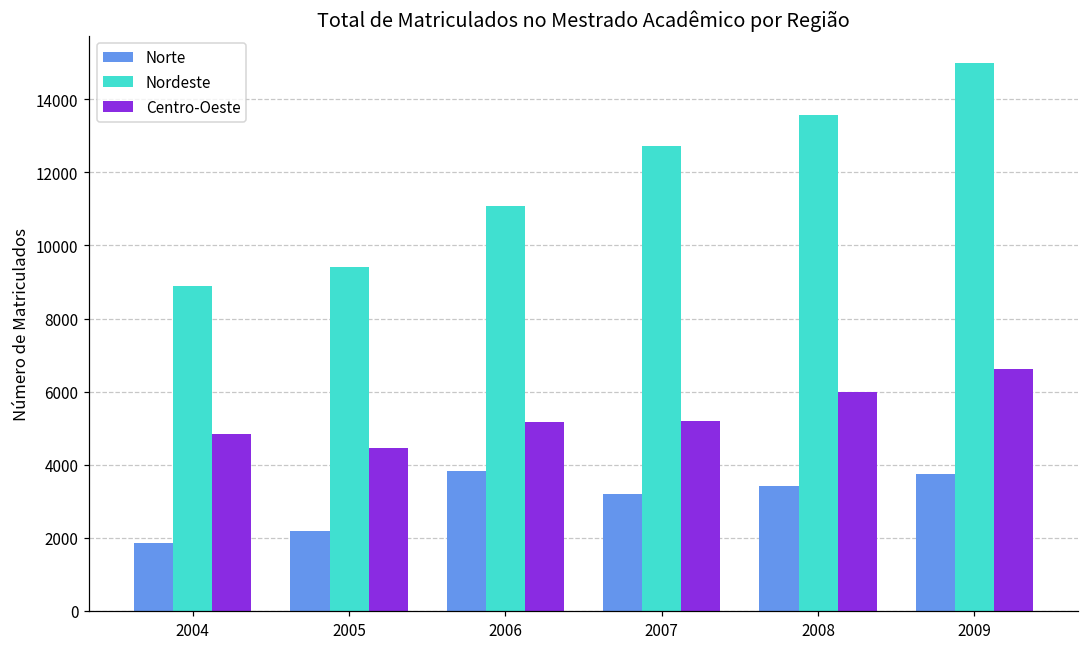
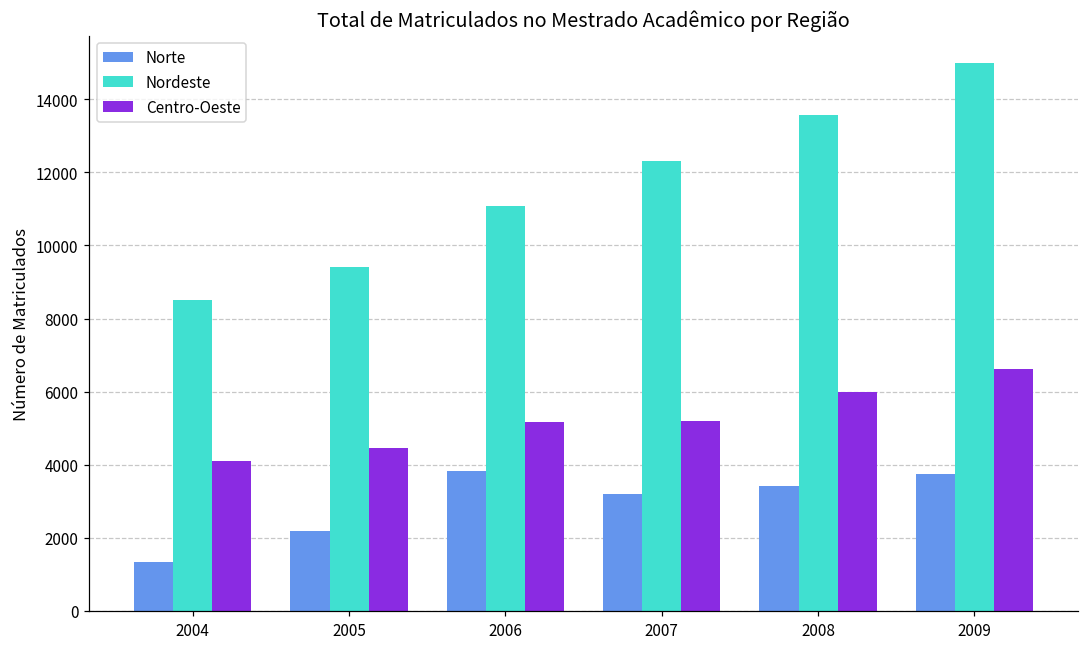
  {
    "Norte": {
-     "2004": 1900,
+     "2004": 1300,
      "2005": 2200,
      "2006": 3800,
      "2007": 3200,
      "2008": 3400,
      "2009": 3700
    },
    "Nordeste": {
-     "2004": 8900,
+     "2004": 8500,
      "2005": 9400,
      "2006": 11100,
-     "2007": 12700,
+     "2007": 12300,
      "2008": 13600,
      "2009": 15000
    },
    "Centro-Oeste": {
-     "2004": 4800,
+     "2004": 4100,
      "2005": 4500,
      "2006": 5200,
      "2007": 5200,
      "2008": 6000,
      "2009": 6600
    }
  }
